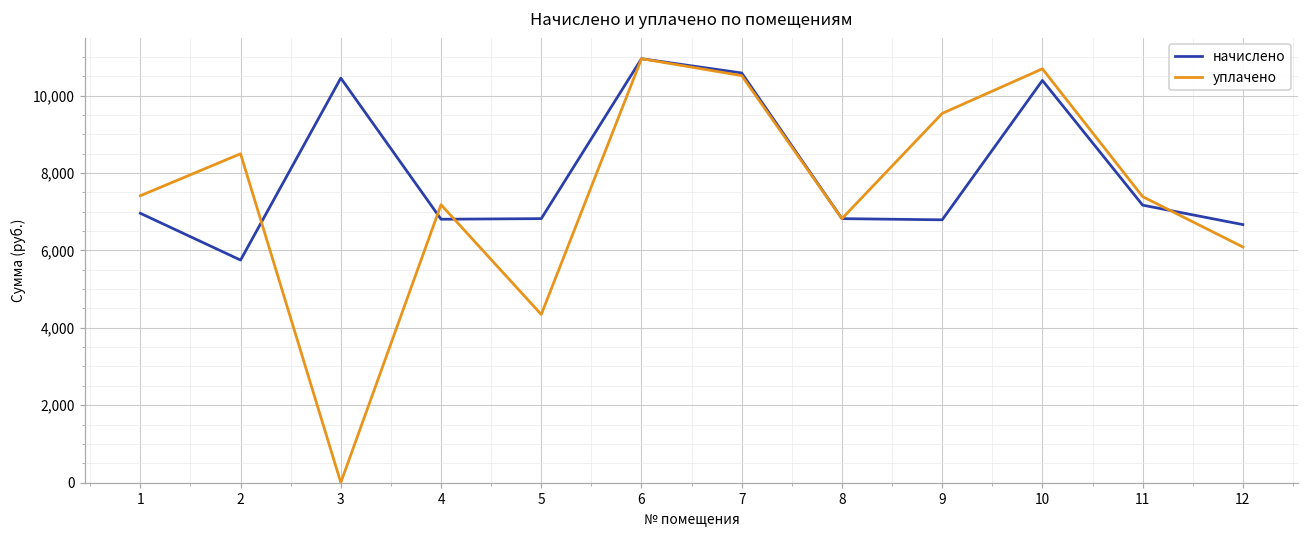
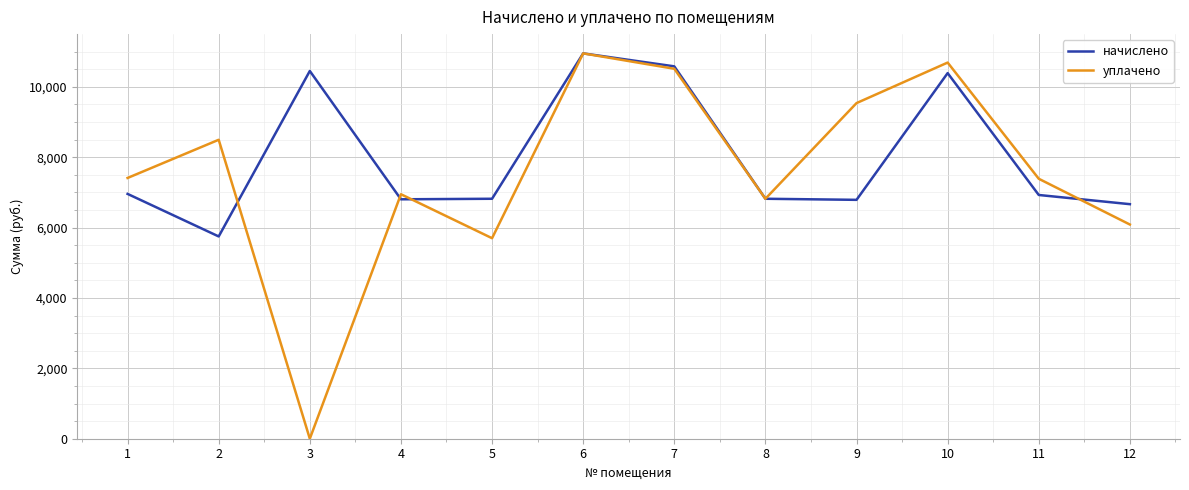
  {
    "начислено": {
      "1": "7,000",
      "2": "5,700",
      "3": "10,500",
      "4": "6,800",
      "5": "6,800",
      "9": "6,800",
      "10": "10,400",
-     "11": "7,200",
+     "11": "6,900",
      "12": "6,700"
    },
    "уплачено": {
      "1": "7,400",
      "2": "8,500",
      "3": "0",
-     "4": "7,200",
-     "5": "4,300",
+     "4": "6,900",
+     "5": "5,700",
      "9": "9,500",
      "10": "10,700",
      "11": "7,400",
      "12": "6,100"
    }
  }
